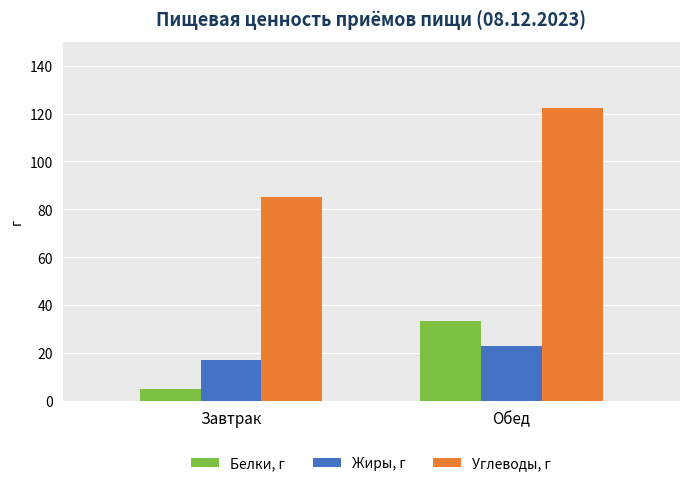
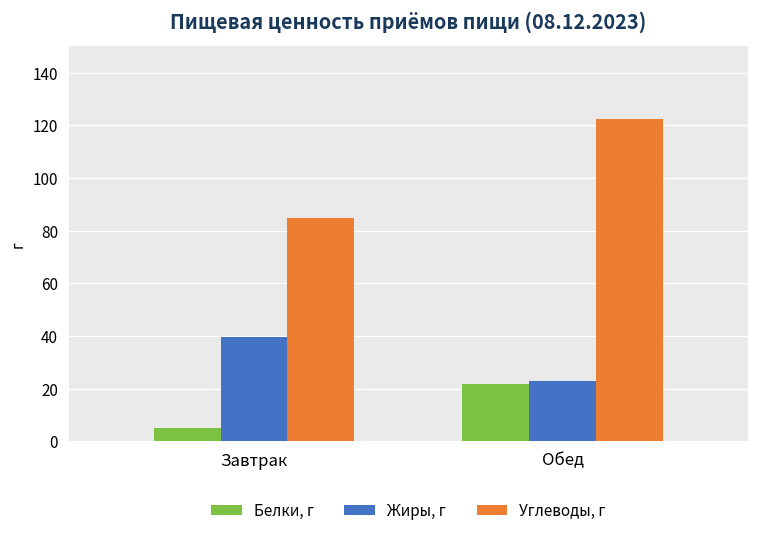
  {
    "Белки, г": {
      "Завтрак": 5,
-     "Обед": 33
+     "Обед": 22
    },
    "Жиры, г": {
-     "Завтрак": 17,
+     "Завтрак": 40,
      "Обед": 23
    },
    "Углеводы, г": {
      "Завтрак": 85,
      "Обед": 122
    }
  }
